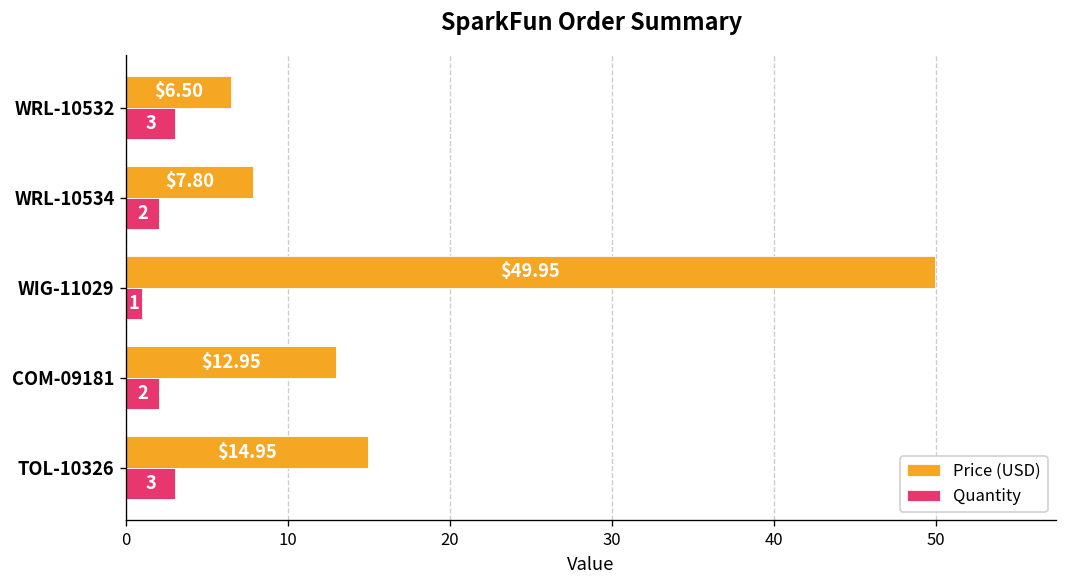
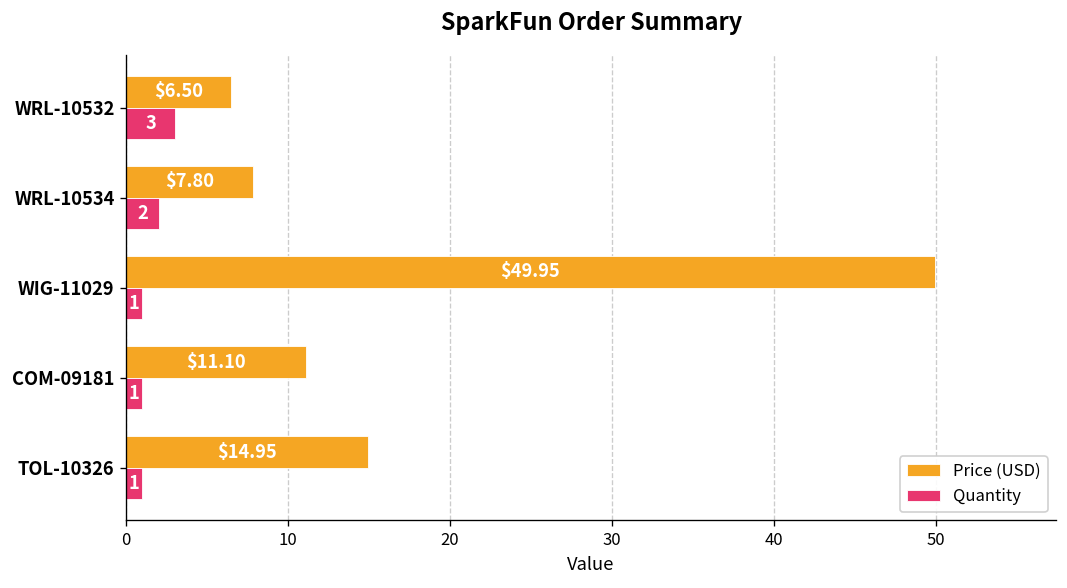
  {
    "Price (USD)": {
      "WRL-10532": "$6.50",
      "WRL-10534": "$7.80",
      "WIG-11029": "$49.95",
-     "COM-09181": "$12.95",
+     "COM-09181": "$11.10",
      "TOL-10326": "$14.95"
    },
    "Quantity": {
      "WRL-10532": "3",
      "WRL-10534": "2",
      "WIG-11029": "1",
-     "COM-09181": "2",
-     "TOL-10326": "3"
+     "COM-09181": "1",
+     "TOL-10326": "1"
    }
  }
